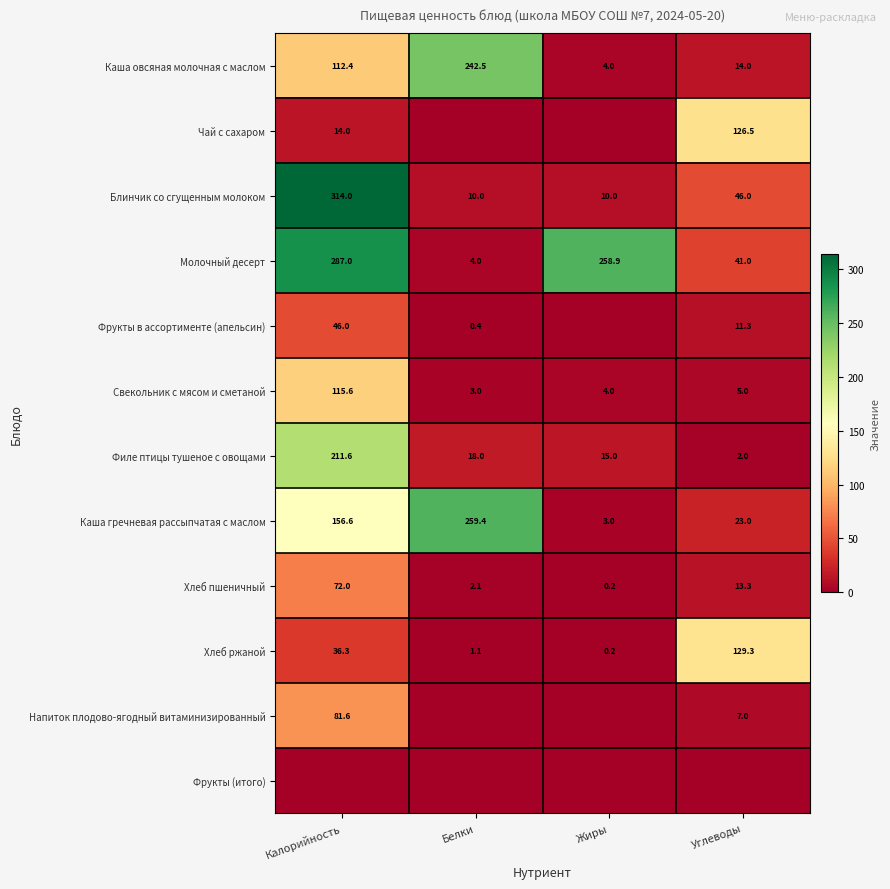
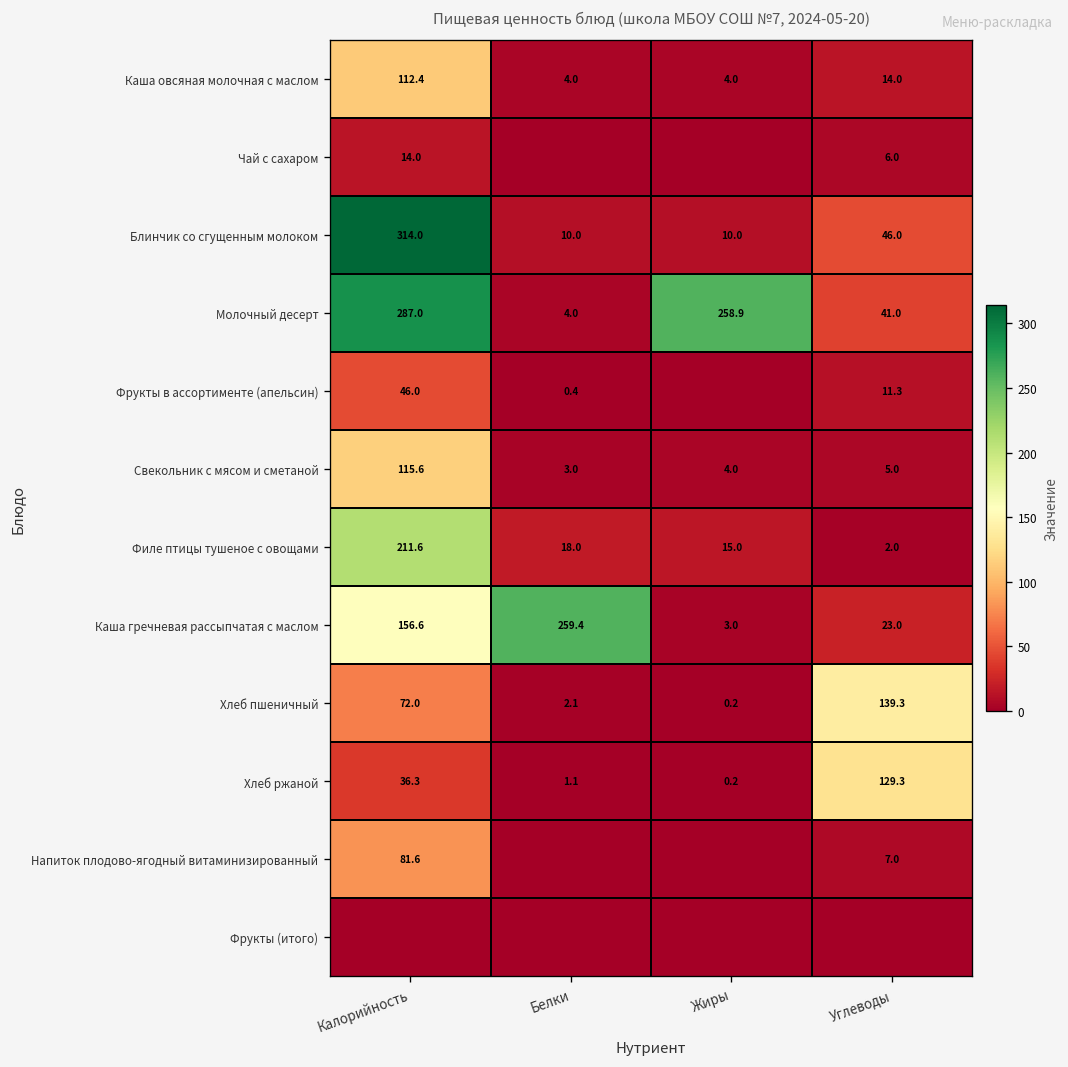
  {
    "Каша овсяная молочная с маслом": {
      "Калорийность": 112.4,
-     "Белки": 242.5,
+     "Белки": 4.0,
      "Жиры": 4.0,
      "Углеводы": 14.0
    },
    "Чай с сахаром": {
      "Калорийность": 14.0,
-     "Углеводы": 126.5
+     "Углеводы": 6.0
    },
    "Блинчик со сгущенным молоком": {
      "Калорийность": 314.0,
      "Белки": 10.0,
      "Жиры": 10.0,
      "Углеводы": 46.0
    },
    "Молочный десерт": {
      "Калорийность": 287.0,
      "Белки": 4.0,
      "Жиры": 258.9,
      "Углеводы": 41.0
    },
    "Фрукты в ассортименте (апельсин)": {
      "Калорийность": 46.0,
      "Белки": 0.4,
      "Углеводы": 11.3
    },
    "Свекольник с мясом и сметаной": {
      "Калорийность": 115.6,
      "Белки": 3.0,
      "Жиры": 4.0,
      "Углеводы": 5.0
    },
    "Филе птицы тушеное с овощами": {
      "Калорийность": 211.6,
      "Белки": 18.0,
      "Жиры": 15.0,
      "Углеводы": 2.0
    },
    "Каша гречневая рассыпчатая с маслом": {
      "Калорийность": 156.6,
      "Белки": 259.4,
      "Жиры": 3.0,
      "Углеводы": 23.0
    },
    "Хлеб пшеничный": {
      "Калорийность": 72.0,
      "Белки": 2.1,
      "Жиры": 0.2,
-     "Углеводы": 13.3
+     "Углеводы": 139.3
    },
    "Хлеб ржаной": {
      "Калорийность": 36.3,
      "Белки": 1.1,
      "Жиры": 0.2,
      "Углеводы": 129.3
    },
    "Напиток плодово-ягодный витаминизированный": {
      "Калорийность": 81.6,
      "Углеводы": 7.0
    }
  }
